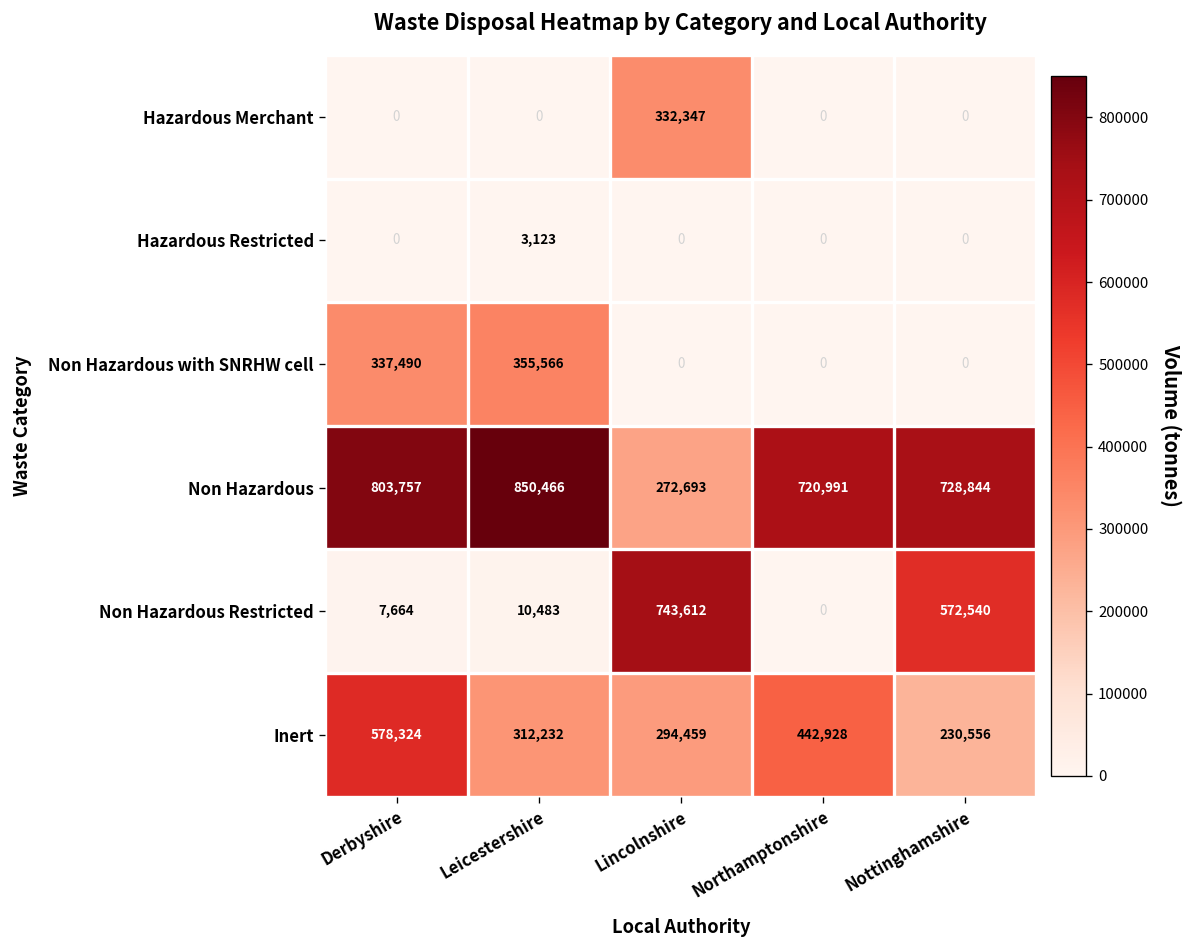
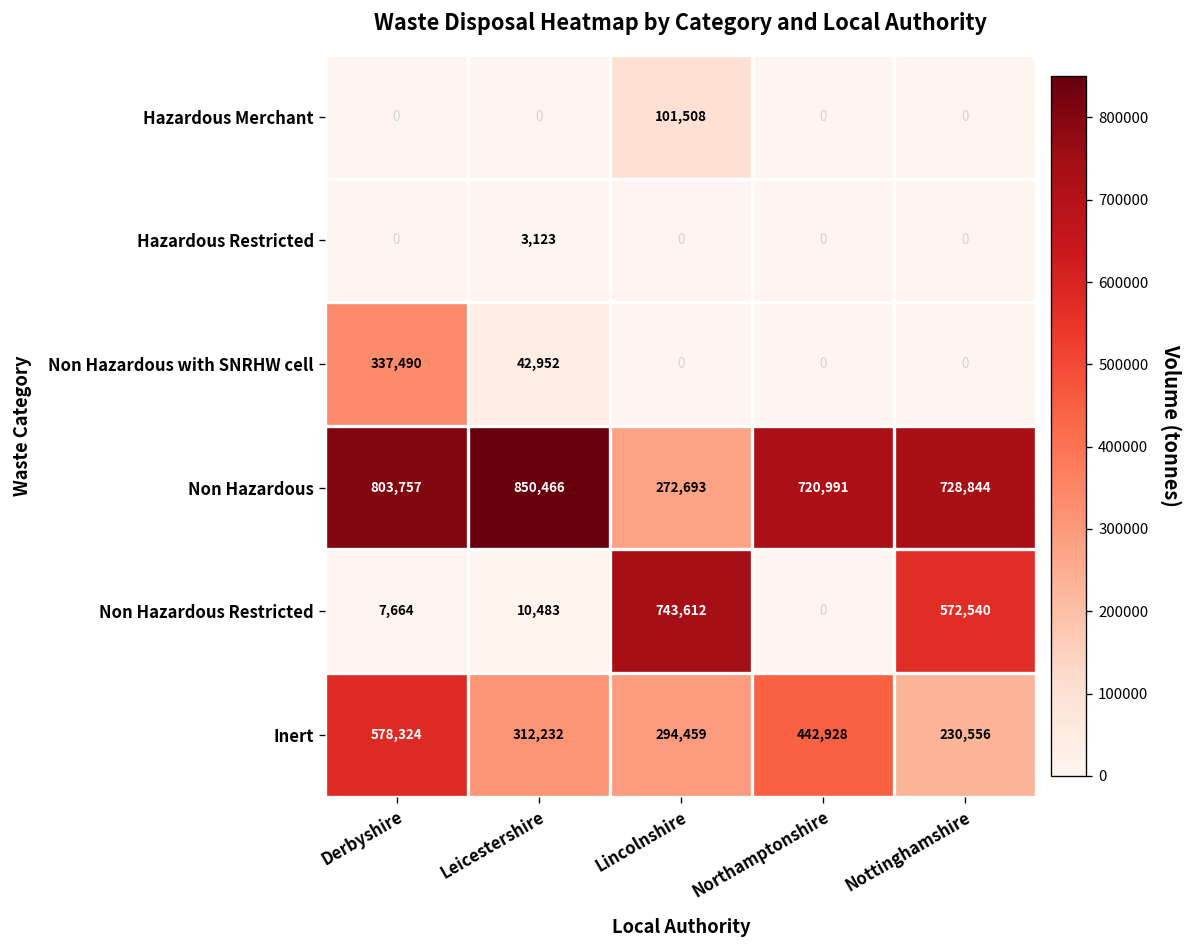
  {
    "Hazardous Merchant": {
-     "Lincolnshire": "332,347"
+     "Lincolnshire": "101,508"
    },
    "Hazardous Restricted": {
      "Leicestershire": "3,123"
    },
    "Non Hazardous with SNRHW cell": {
      "Derbyshire": "337,490",
-     "Leicestershire": "355,566"
+     "Leicestershire": "42,952"
    },
    "Non Hazardous": {
      "Derbyshire": "803,757",
      "Leicestershire": "850,466",
      "Lincolnshire": "272,693",
      "Northamptonshire": "720,991",
      "Nottinghamshire": "728,844"
    },
    "Non Hazardous Restricted": {
      "Derbyshire": "7,664",
      "Leicestershire": "10,483",
      "Lincolnshire": "743,612",
      "Nottinghamshire": "572,540"
    },
    "Inert": {
      "Derbyshire": "578,324",
      "Leicestershire": "312,232",
      "Lincolnshire": "294,459",
      "Northamptonshire": "442,928",
      "Nottinghamshire": "230,556"
    }
  }
